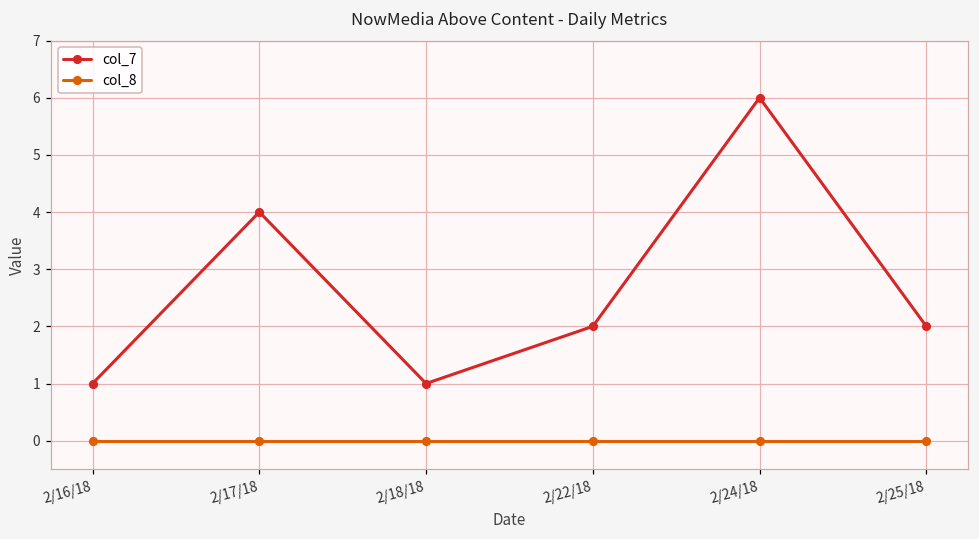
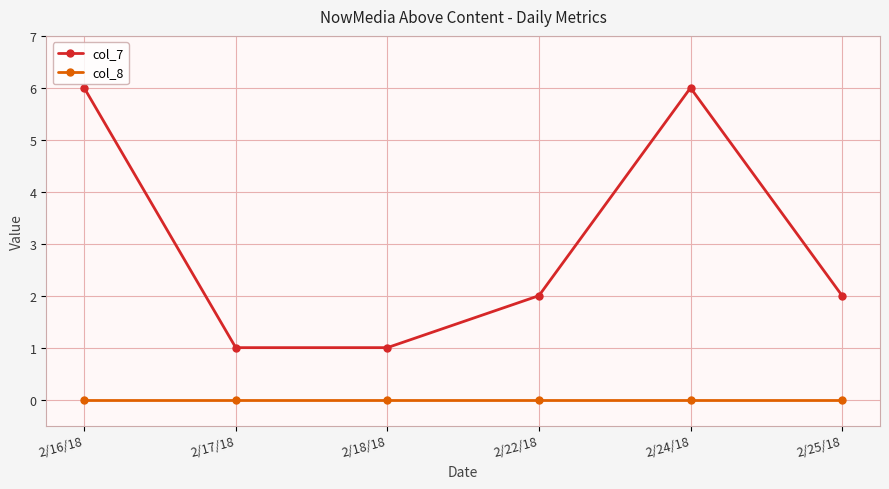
  {
    "col_7": {
-     "2/16/18": 1,
-     "2/17/18": 4,
+     "2/16/18": 6,
+     "2/17/18": 1,
      "2/18/18": 1,
      "2/22/18": 2,
      "2/24/18": 6,
      "2/25/18": 2
    },
    "col_8": {
      "2/16/18": 0,
      "2/17/18": 0,
      "2/18/18": 0,
      "2/22/18": 0,
      "2/24/18": 0,
      "2/25/18": 0
    }
  }
